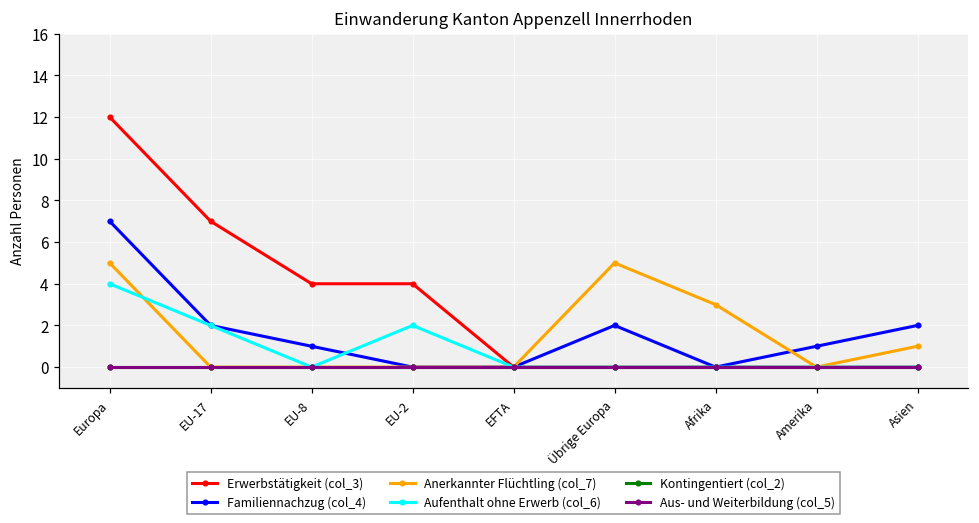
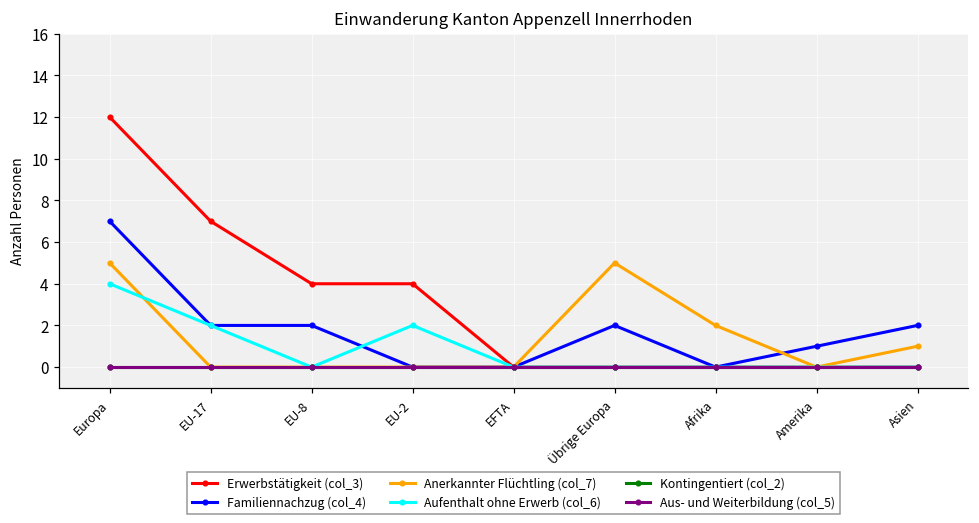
  {
    "Erwerbstätigkeit (col_3)": {
      "Europa": 12,
      "EU-17": 7,
      "EU-8": 4,
      "EU-2": 4
    },
    "Familiennachzug (col_4)": {
      "Europa": 7,
-     "EU-8": 1,
+     "EU-8": 2,
      "Übrige Europa": 2,
      "Amerika": 1,
      "Asien": 2
    },
    "Anerkannter Flüchtling (col_7)": {
      "Europa": 5,
      "Übrige Europa": 5,
-     "Afrika": 3,
+     "Afrika": 2,
      "Asien": 1
    },
    "Aufenthalt ohne Erwerb (col_6)": {
      "Europa": 4,
      "EU-2": 2
    },
    "Aus- und Weiterbildung (col_5)": {
      "Europa": 0
    }
  }
